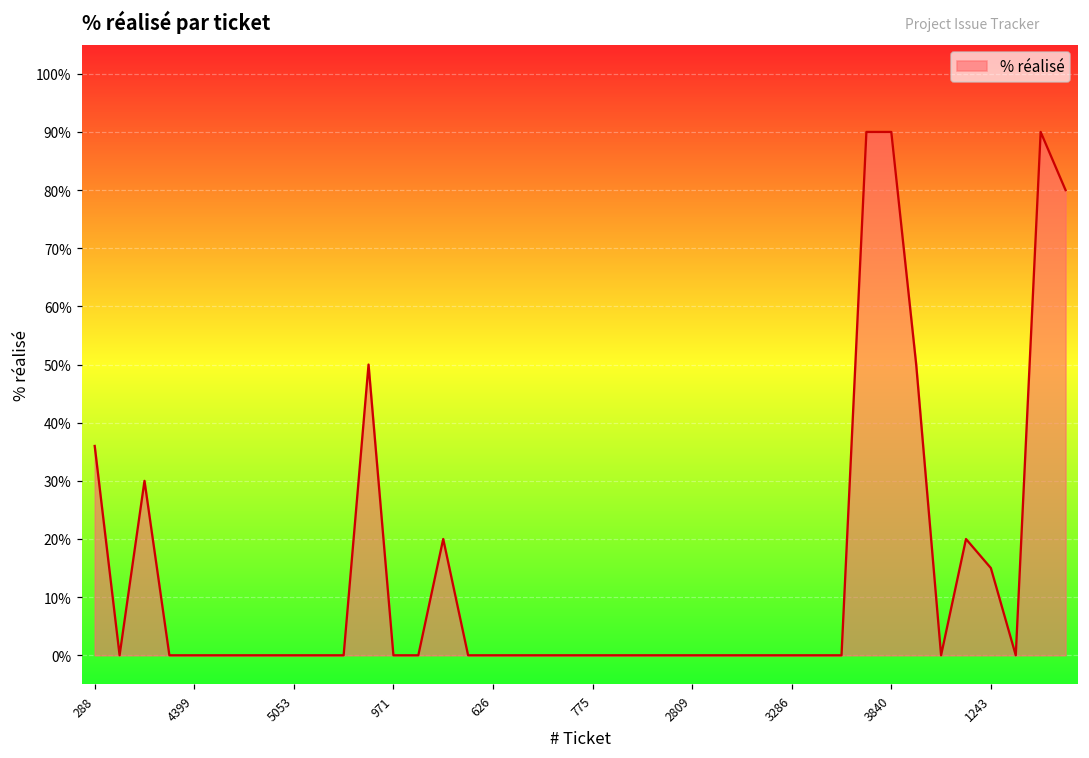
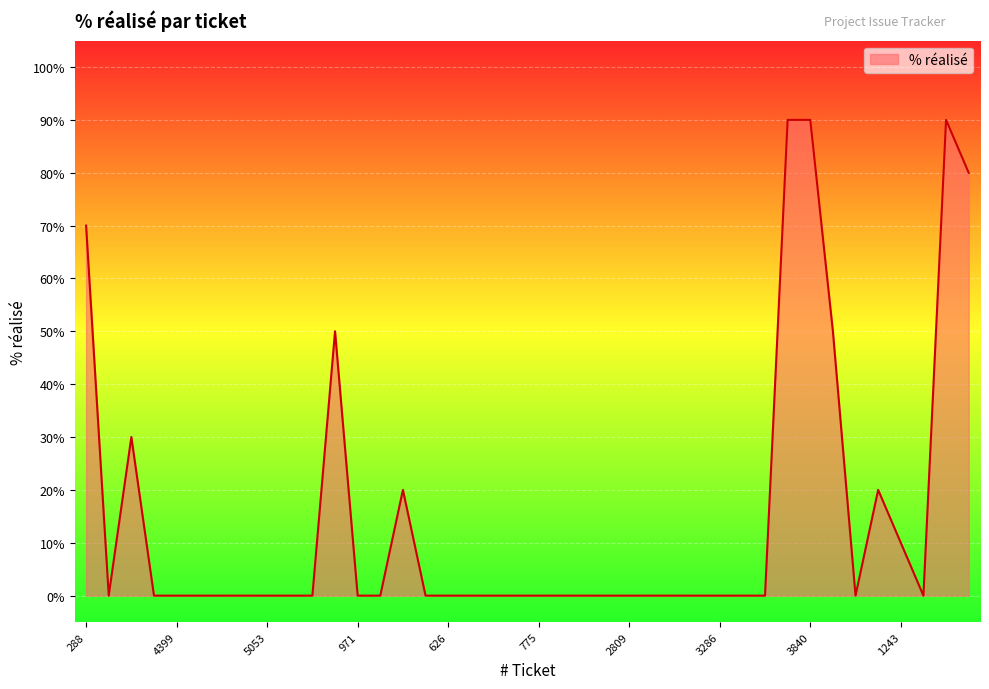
  {
-   "288": "36%",
+   "288": "70%",
    "4399": "0%",
    "5053": "0%",
    "971": "0%",
    "626": "0%",
    "775": "0%",
    "2809": "0%",
    "3286": "0%",
    "3840": "90%",
-   "1243": "15%"
+   "1243": "10%"
  }
